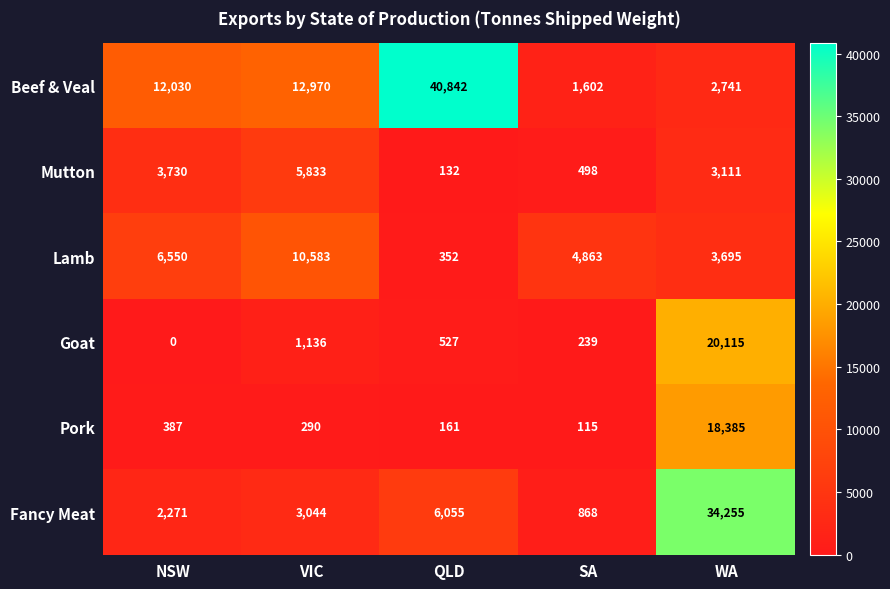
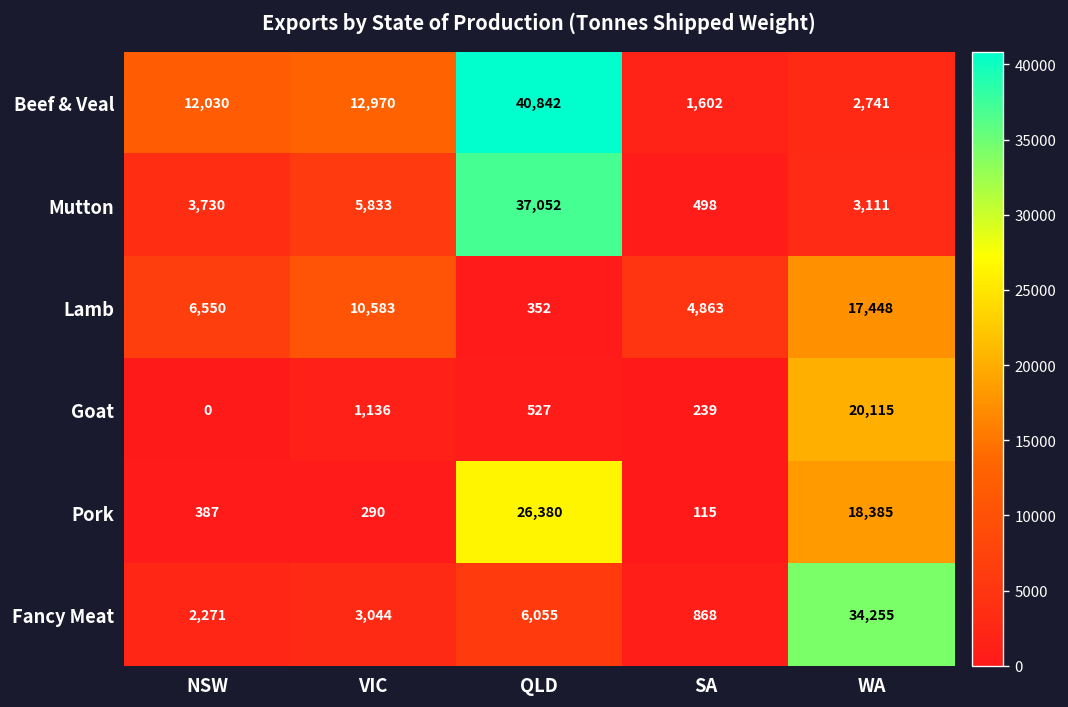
  {
    "Beef & Veal": {
      "NSW": "12,030",
      "VIC": "12,970",
      "QLD": "40,842",
      "SA": "1,602",
      "WA": "2,741"
    },
    "Mutton": {
      "NSW": "3,730",
      "VIC": "5,833",
-     "QLD": "132",
+     "QLD": "37,052",
      "SA": "498",
      "WA": "3,111"
    },
    "Lamb": {
      "NSW": "6,550",
      "VIC": "10,583",
      "QLD": "352",
      "SA": "4,863",
-     "WA": "3,695"
+     "WA": "17,448"
    },
    "Goat": {
      "NSW": "0",
      "VIC": "1,136",
      "QLD": "527",
      "SA": "239",
      "WA": "20,115"
    },
    "Pork": {
      "NSW": "387",
      "VIC": "290",
-     "QLD": "161",
+     "QLD": "26,380",
      "SA": "115",
      "WA": "18,385"
    },
    "Fancy Meat": {
      "NSW": "2,271",
      "VIC": "3,044",
      "QLD": "6,055",
      "SA": "868",
      "WA": "34,255"
    }
  }
